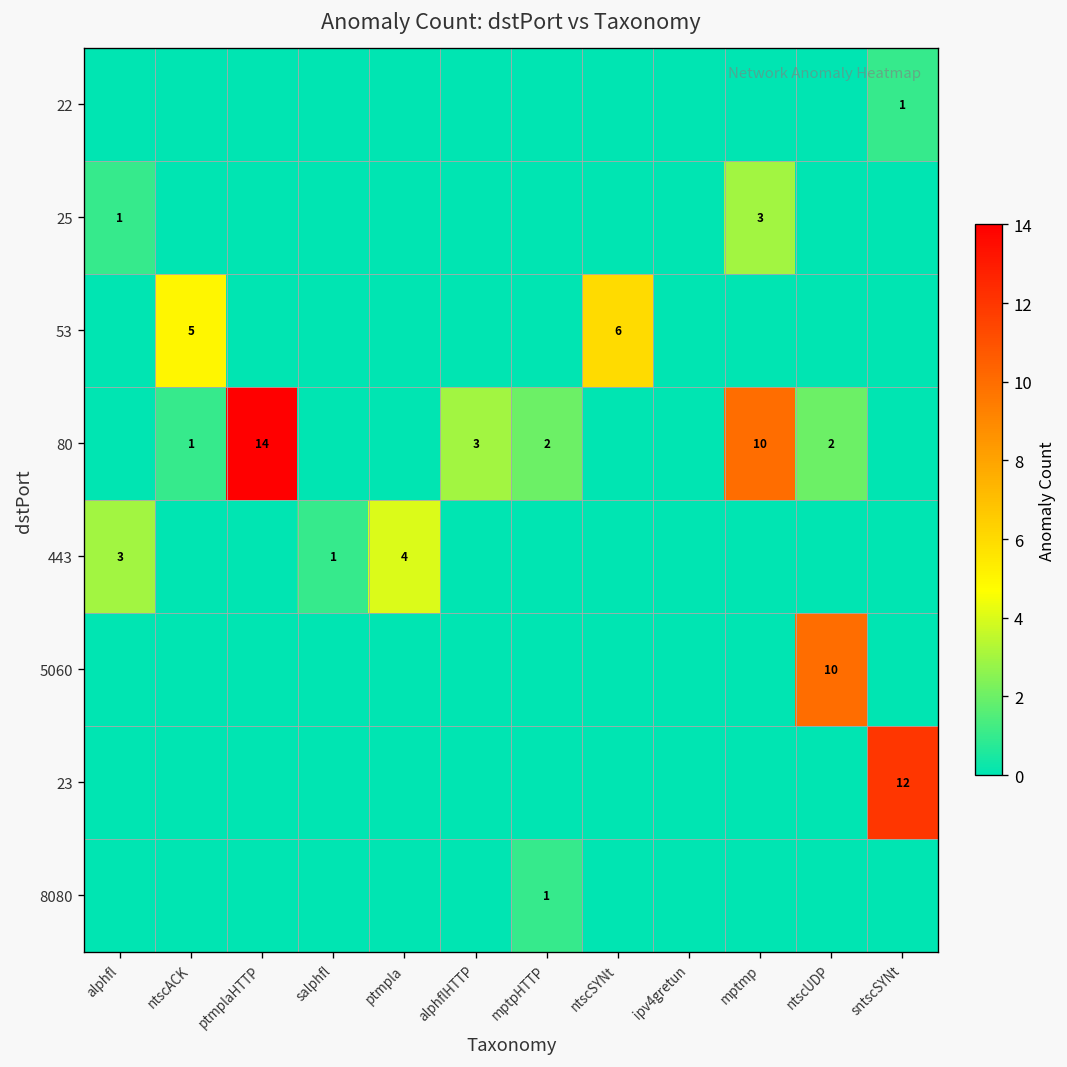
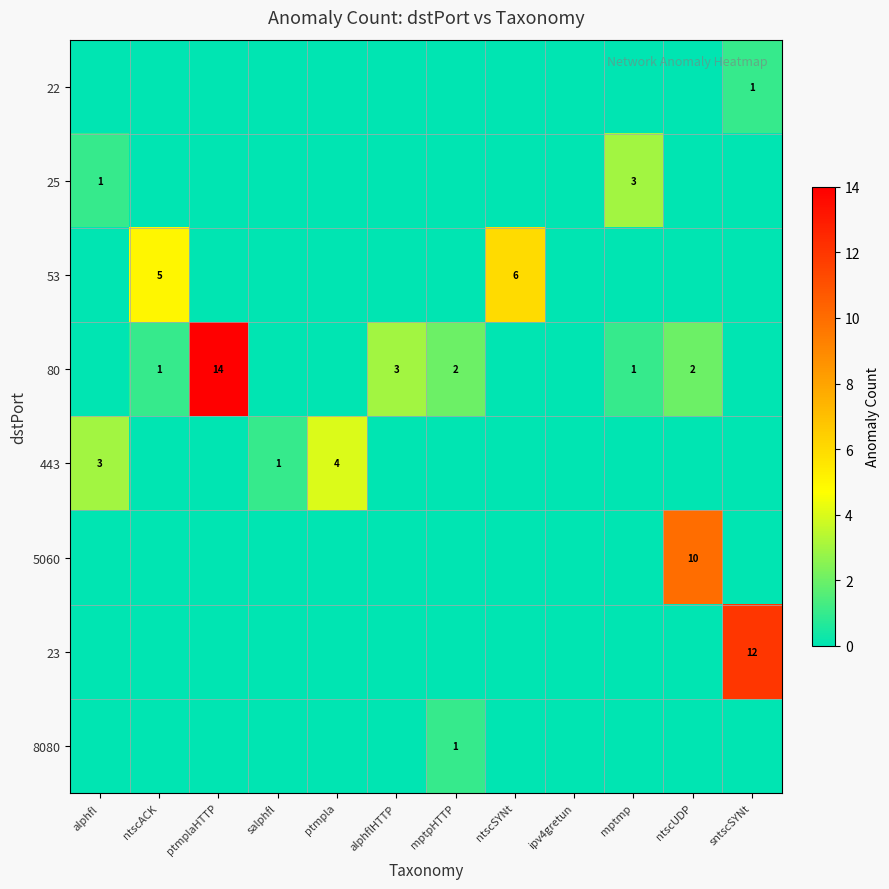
  {
    "22": {
      "sntscSYNt": 1
    },
    "25": {
      "alphfl": 1,
      "mptmp": 3
    },
    "53": {
      "ntscACK": 5,
      "ntscSYNt": 6
    },
    "80": {
      "ntscACK": 1,
      "ptmplaHTTP": 14,
      "alphflHTTP": 3,
      "mptpHTTP": 2,
-     "mptmp": 10,
+     "mptmp": 1,
      "ntscUDP": 2
    },
    "443": {
      "alphfl": 3,
      "salphfl": 1,
      "ptmpla": 4
    },
    "5060": {
      "ntscUDP": 10
    },
    "23": {
      "sntscSYNt": 12
    },
    "8080": {
      "mptpHTTP": 1
    }
  }
